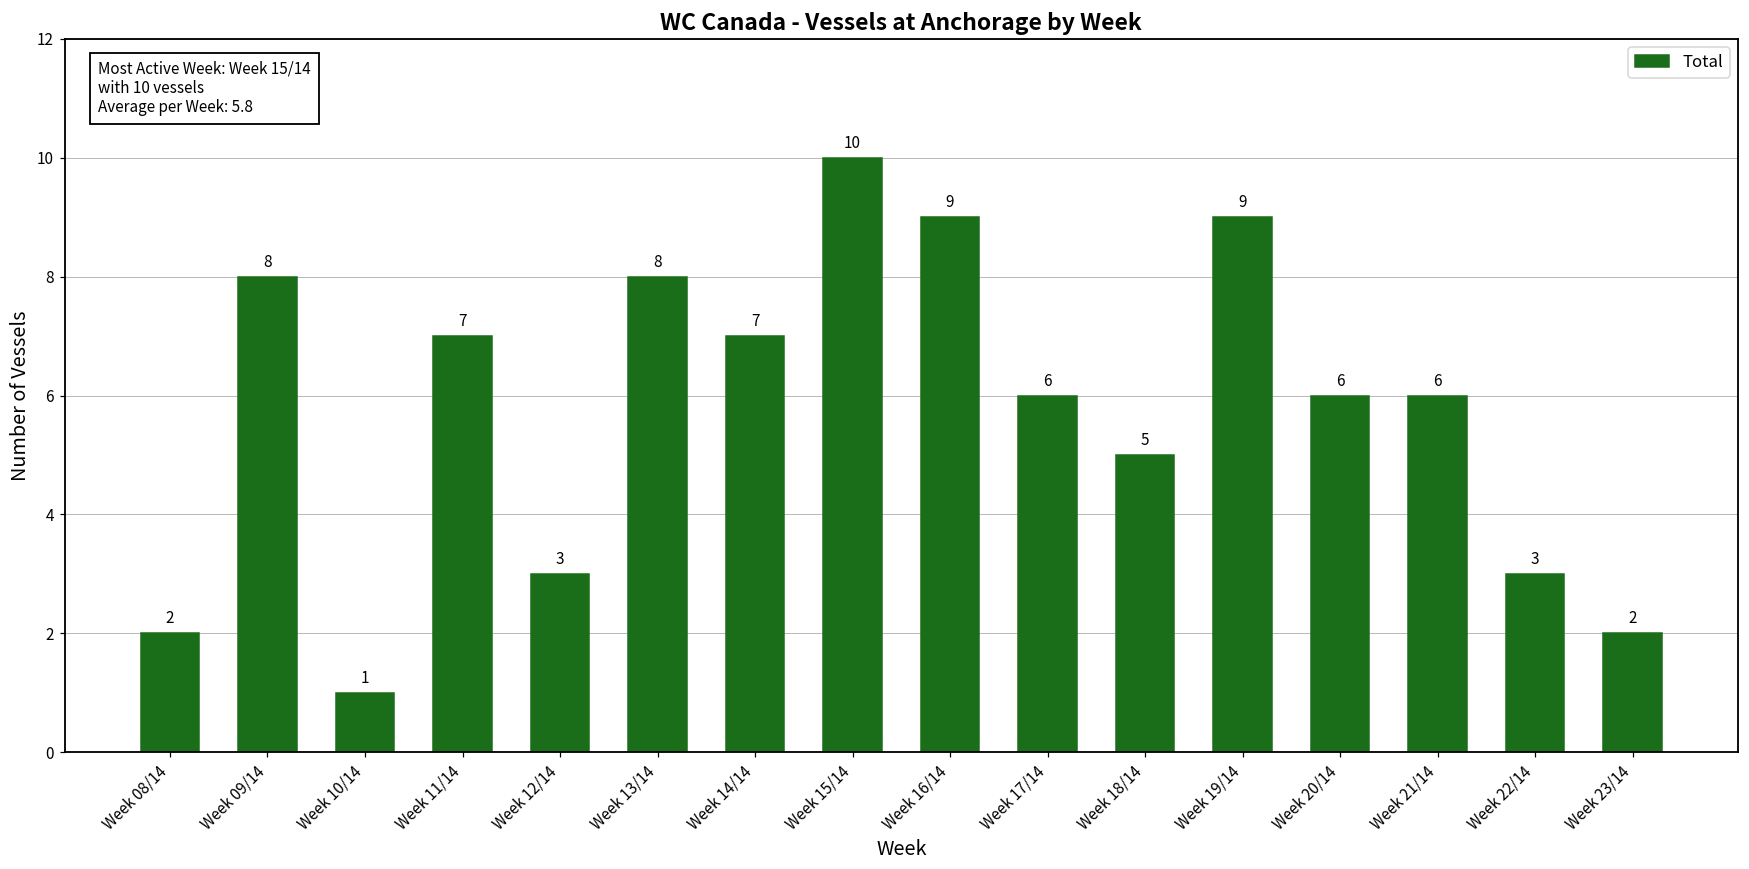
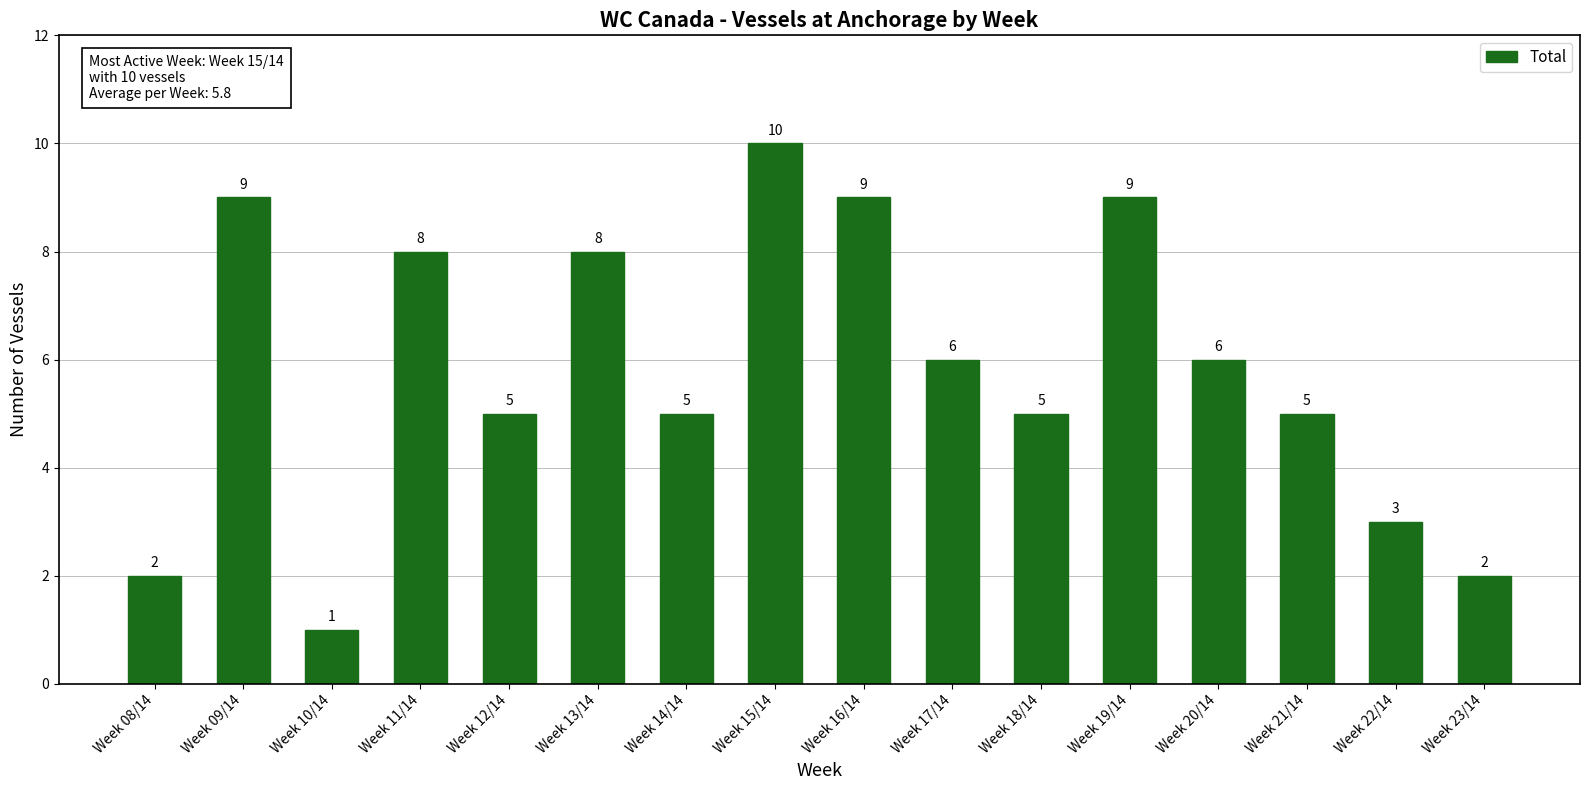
  {
    "Week 08/14": 2,
-   "Week 09/14": 8,
+   "Week 09/14": 9,
    "Week 10/14": 1,
-   "Week 11/14": 7,
-   "Week 12/14": 3,
+   "Week 11/14": 8,
+   "Week 12/14": 5,
    "Week 13/14": 8,
-   "Week 14/14": 7,
+   "Week 14/14": 5,
    "Week 15/14": 10,
    "Week 16/14": 9,
    "Week 17/14": 6,
    "Week 18/14": 5,
    "Week 19/14": 9,
    "Week 20/14": 6,
-   "Week 21/14": 6,
+   "Week 21/14": 5,
    "Week 22/14": 3,
    "Week 23/14": 2
  }
